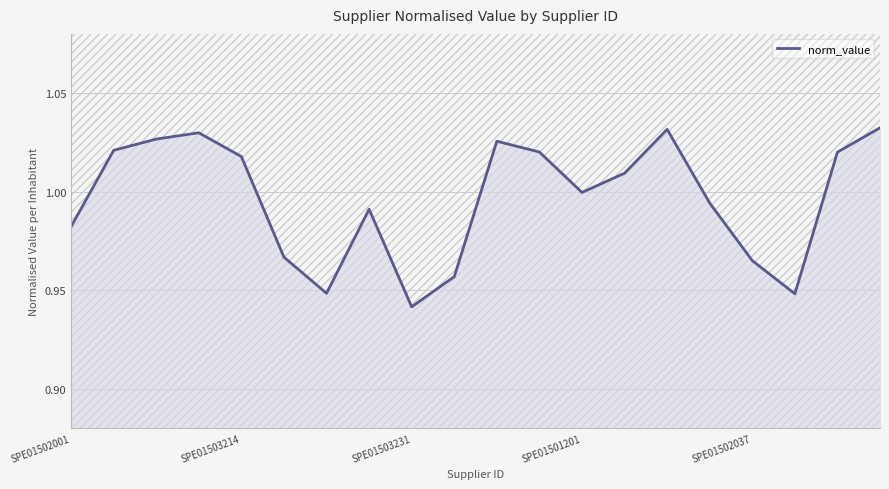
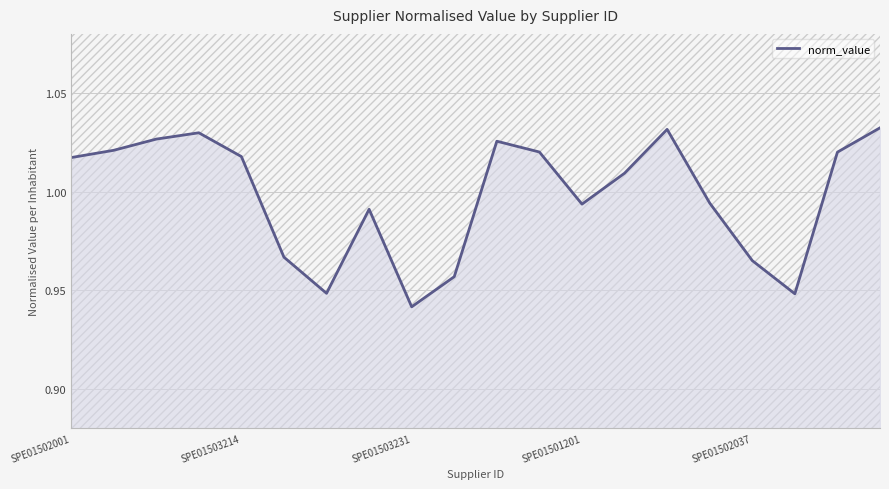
  {
    "norm_value": {
-     "SPE01502001": 0.982,
+     "SPE01502001": 1.017,
      "SPE01503214": 1.018,
      "SPE01503231": 0.942,
-     "SPE01501201": 1.000,
+     "SPE01501201": 0.994,
      "SPE01502037": 0.965
    }
  }
